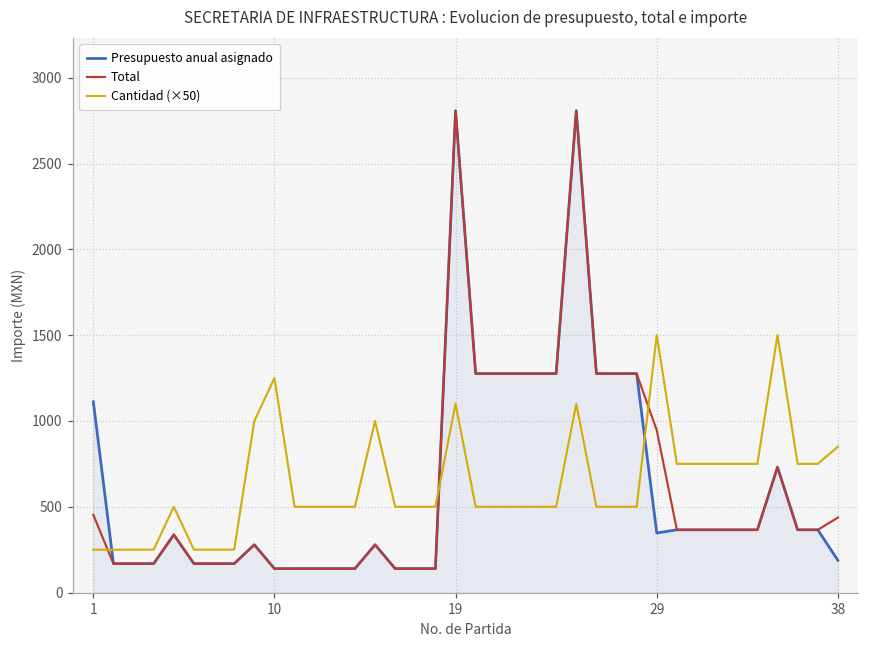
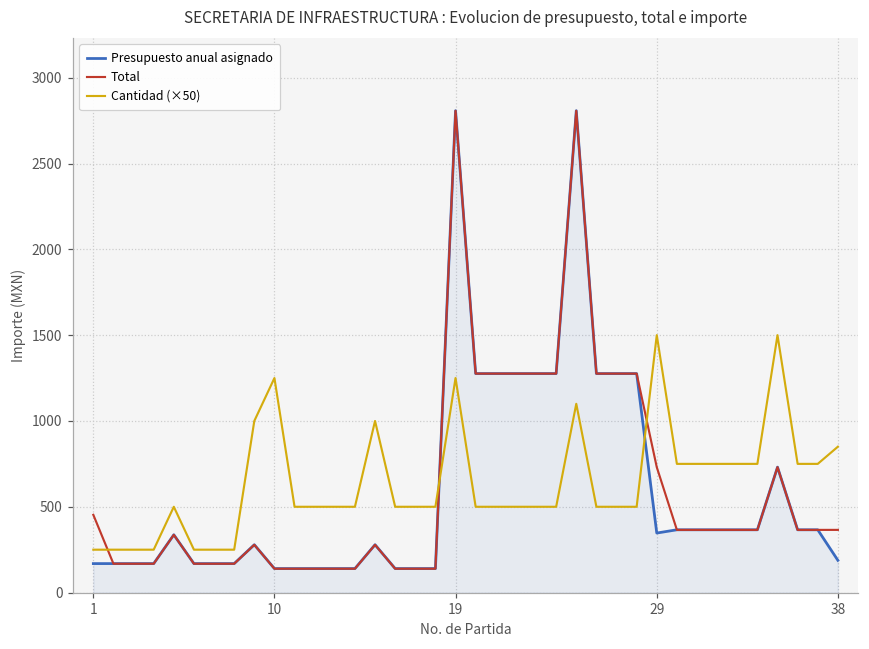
  {
    "Presupuesto anual asignado": {
-     "1": 1110,
+     "1": 170,
      "29": 350,
      "38": 190
    },
    "Total": {
      "1": 450,
-     "29": 950,
-     "38": 440
+     "29": 730,
+     "38": 370
    },
    "Cantidad (×50)": {
      "1": 250,
      "10": 1250,
-     "19": 1100,
+     "19": 1250,
      "29": 1500,
      "38": 850
    }
  }
